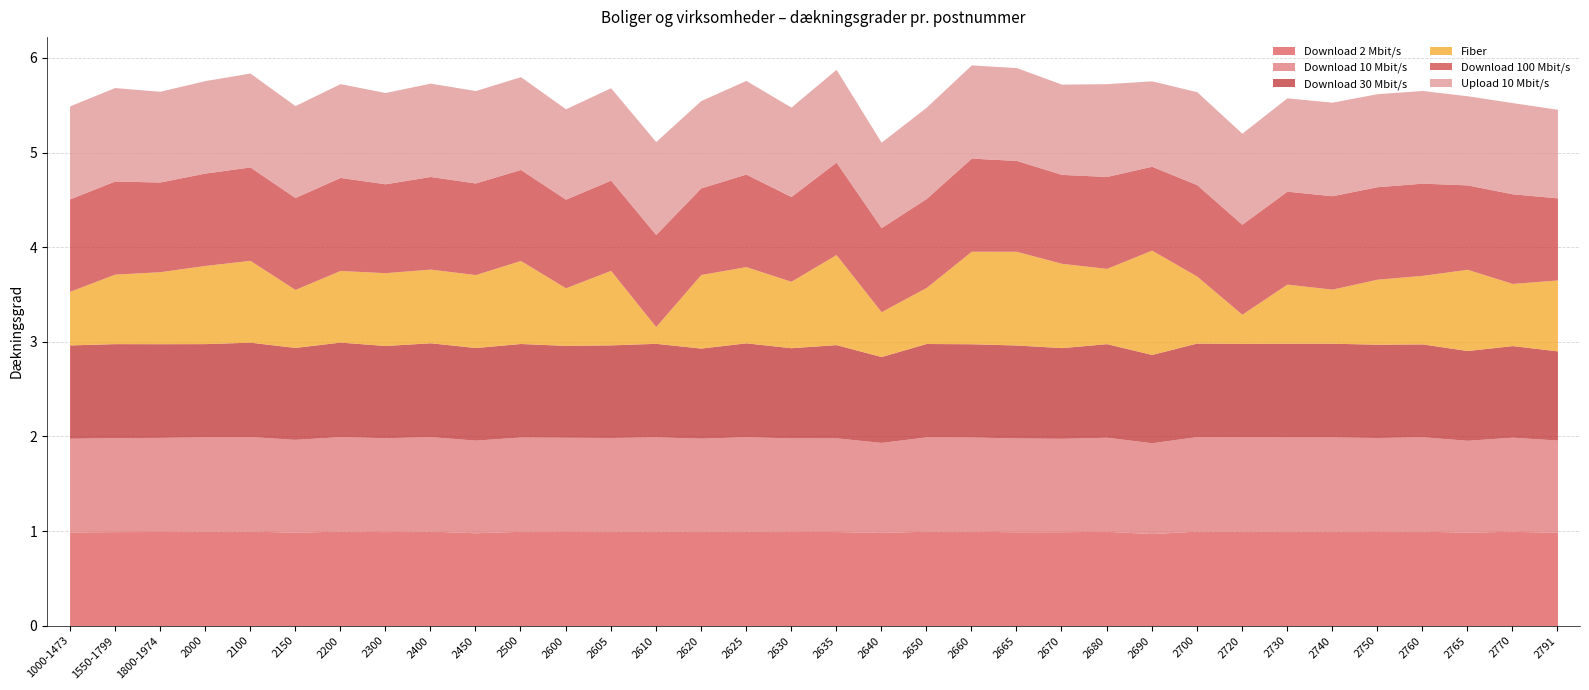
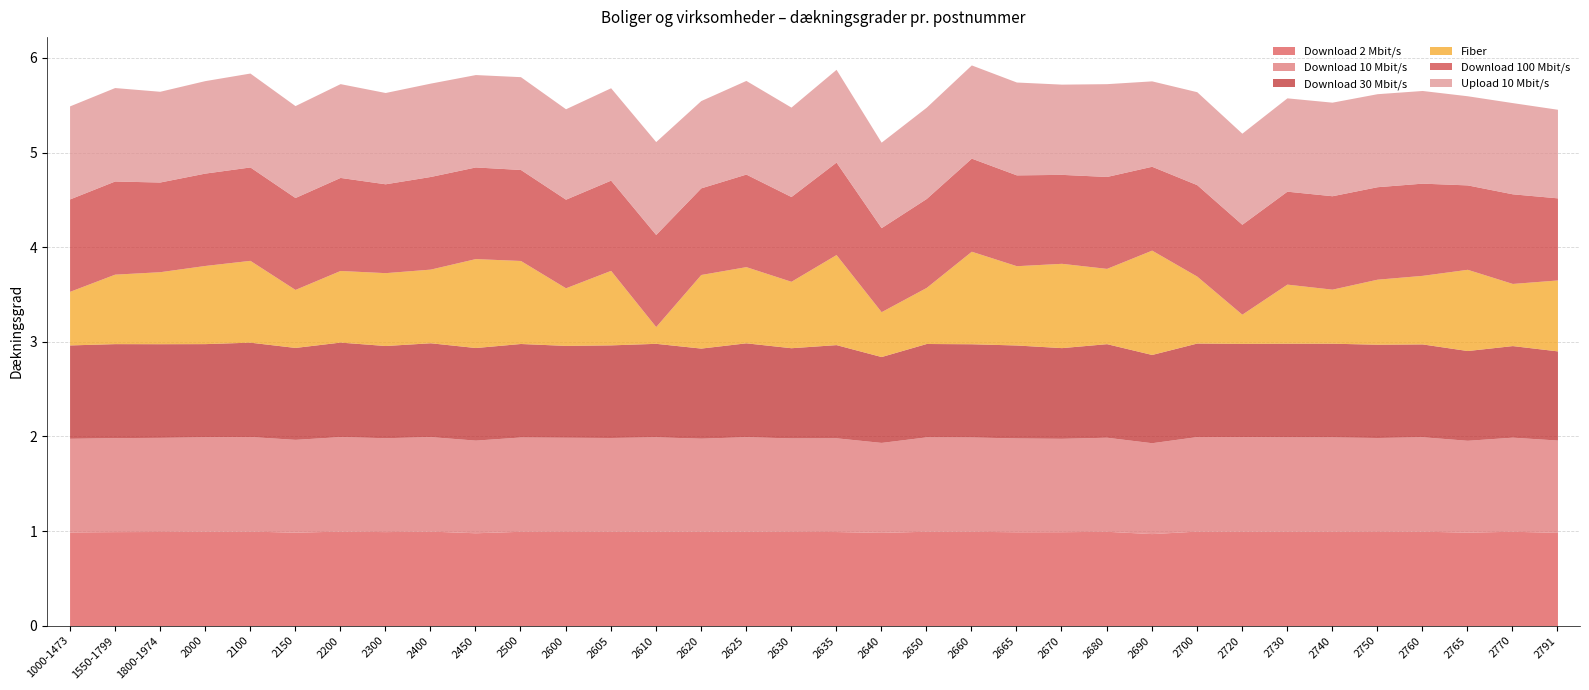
  {
    "Fiber": {
      "1000-1473": 0.6,
      "1550-1799": 0.7,
      "1800-1974": 0.8,
      "2000": 0.8,
      "2100": 0.9,
      "2150": 0.6,
      "2200": 0.8,
      "2300": 0.8,
      "2400": 0.8,
-     "2450": 0.8,
+     "2450": 0.9,
      "2500": 0.9,
      "2600": 0.6,
      "2605": 0.8,
      "2610": 0.2,
      "2620": 0.8,
      "2625": 0.8,
      "2630": 0.7,
      "2635": 1.0,
      "2640": 0.5,
      "2650": 0.6,
      "2660": 1.0,
-     "2665": 1.0,
+     "2665": 0.8,
      "2670": 0.9,
      "2680": 0.8,
      "2690": 1.1,
      "2700": 0.7,
      "2720": 0.3,
      "2730": 0.6,
      "2740": 0.6,
      "2750": 0.7,
      "2760": 0.7,
      "2765": 0.9,
      "2770": 0.7,
      "2791": 0.7
    }
  }
